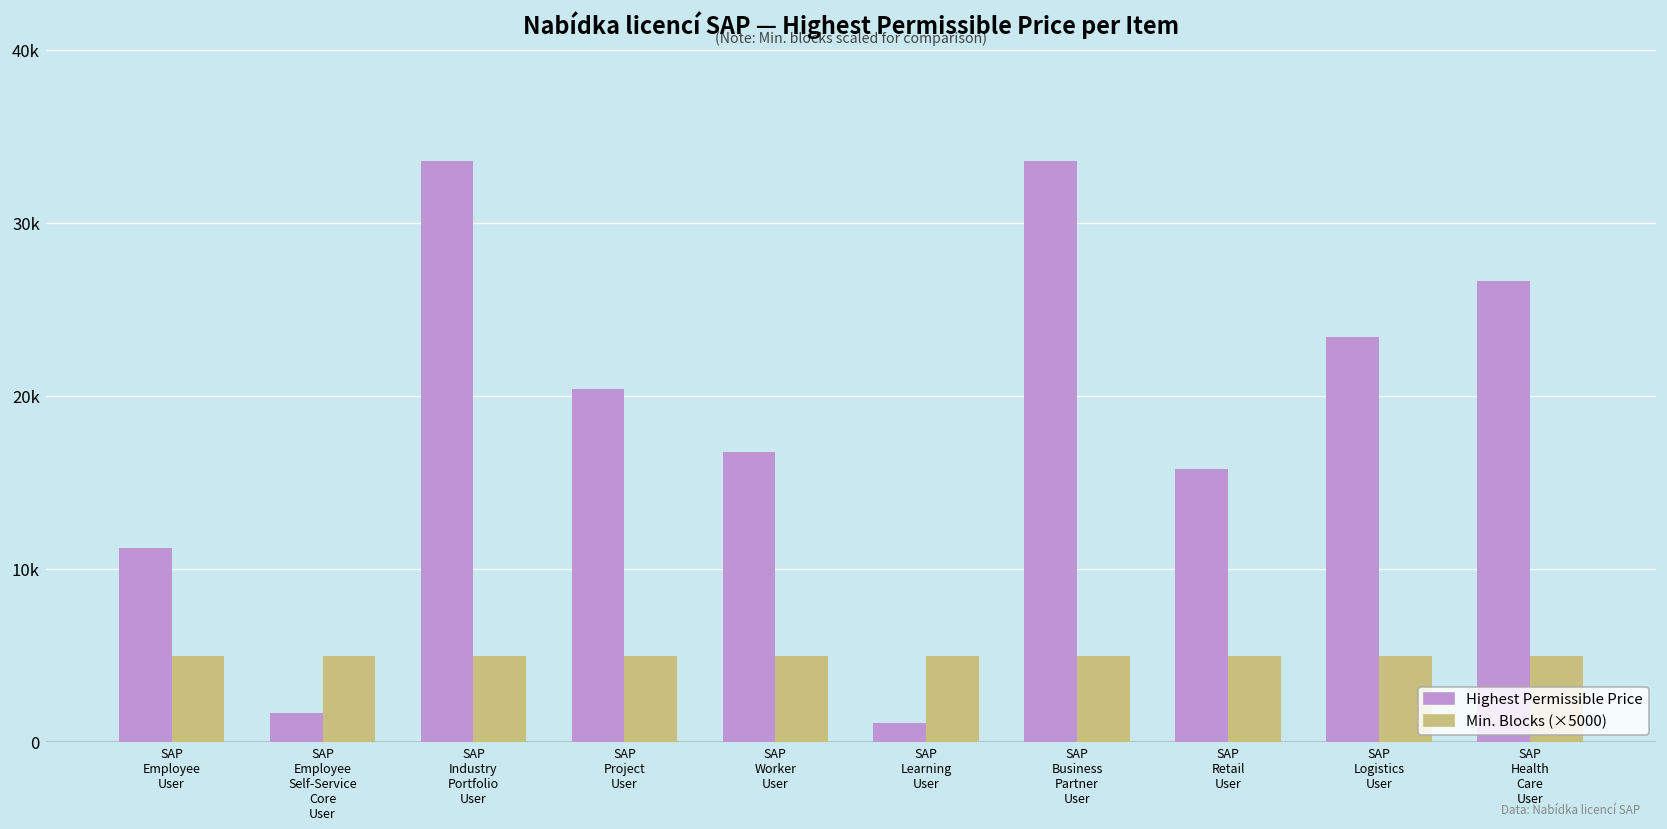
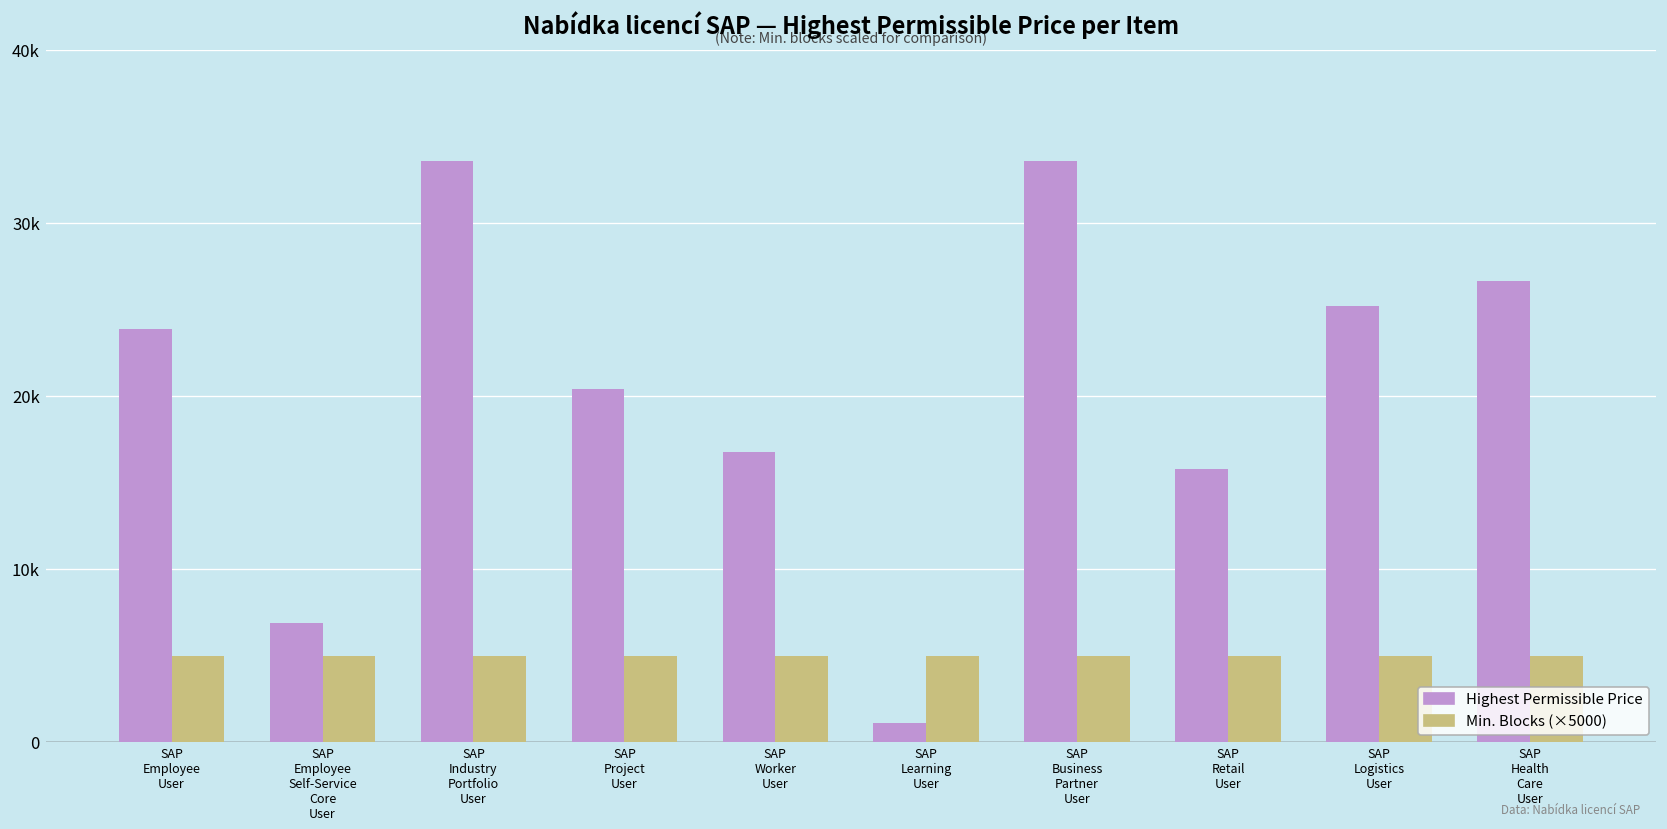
  {
    "Highest Permissible Price": {
-     "SAP Employee User": 11200,
-     "SAP Employee Self-Service Core User": 1700,
+     "SAP Employee User": 23900,
+     "SAP Employee Self-Service Core User": 6900,
      "SAP Industry Portfolio User": 33600,
      "SAP Project User": 20400,
      "SAP Worker User": 16800,
      "SAP Learning User": 1100,
      "SAP Business Partner User": 33600,
      "SAP Retail User": 15800,
-     "SAP Logistics User": 23400,
+     "SAP Logistics User": 25200,
      "SAP Health Care User": 26700
    },
    "Min. Blocks (×5000)": {
      "SAP Employee User": 5000,
      "SAP Employee Self-Service Core User": 5000,
      "SAP Industry Portfolio User": 5000,
      "SAP Project User": 5000,
      "SAP Worker User": 5000,
      "SAP Learning User": 5000,
      "SAP Business Partner User": 5000,
      "SAP Retail User": 5000,
      "SAP Logistics User": 5000,
      "SAP Health Care User": 5000
    }
  }
